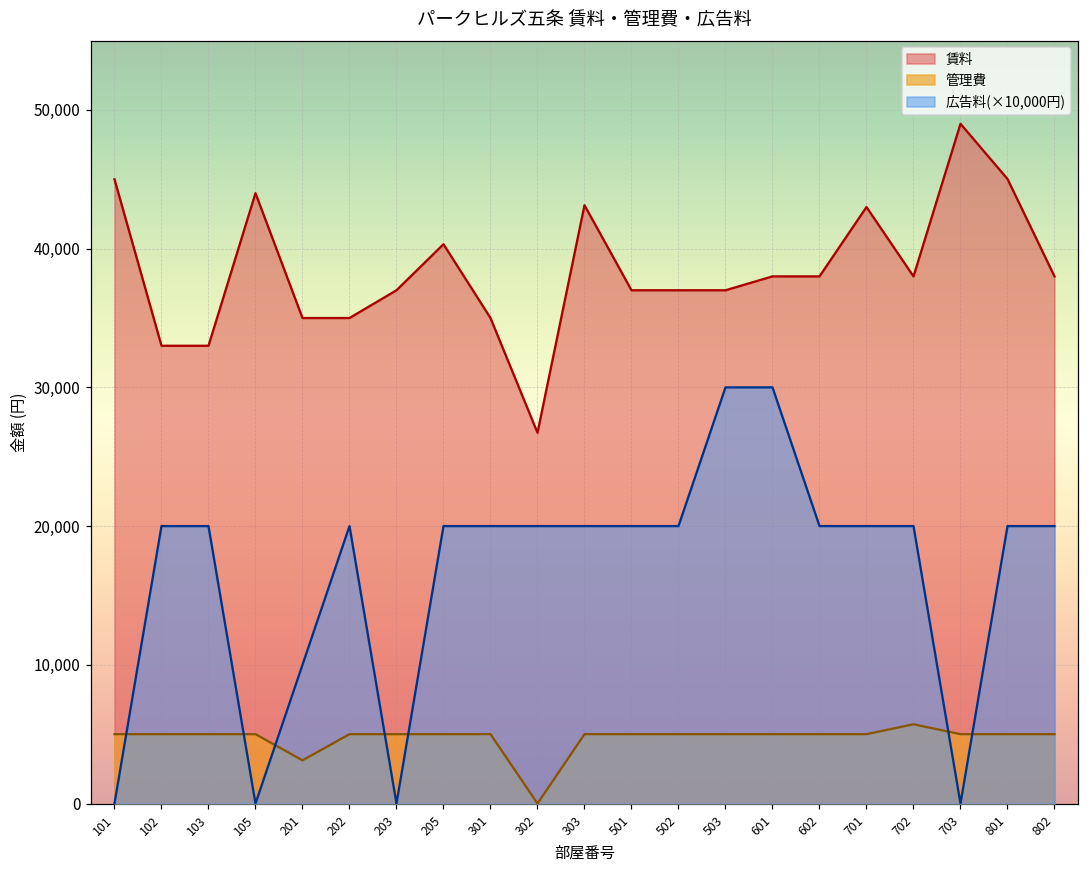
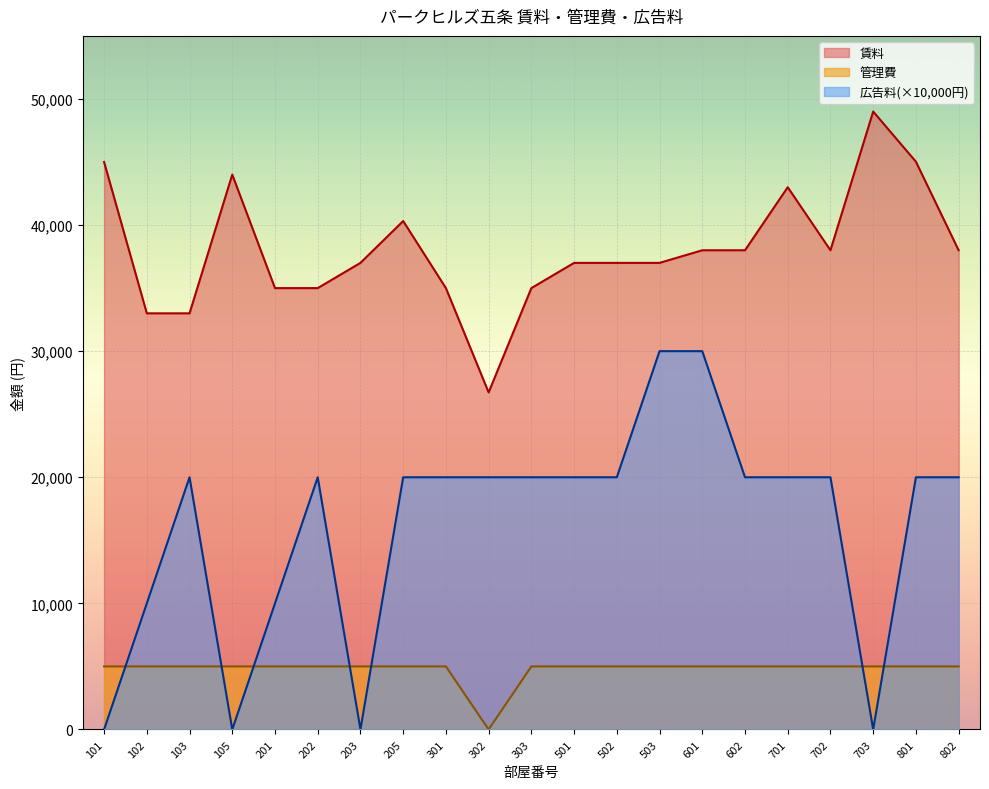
  {
    "賃料": {
      "101": "45,000",
      "102": "33,000",
      "103": "33,000",
      "105": "44,000",
      "201": "35,000",
      "202": "35,000",
      "203": "37,000",
      "205": "40,300",
      "301": "35,000",
      "302": "26,700",
-     "303": "43,100",
+     "303": "35,000",
      "501": "37,000",
      "502": "37,000",
      "503": "37,000",
      "601": "38,000",
      "602": "38,000",
      "701": "43,000",
      "702": "38,000",
      "703": "49,000",
      "801": "45,000",
      "802": "38,000"
    },
    "管理費": {
      "101": "5,000",
      "102": "5,000",
      "103": "5,000",
      "105": "5,000",
-     "201": "3,100",
+     "201": "5,000",
      "202": "5,000",
      "203": "5,000",
      "205": "5,000",
      "301": "5,000",
      "302": "0",
      "303": "5,000",
      "501": "5,000",
      "502": "5,000",
      "503": "5,000",
      "601": "5,000",
      "602": "5,000",
      "701": "5,000",
-     "702": "5,700",
+     "702": "5,000",
      "703": "5,000",
      "801": "5,000",
      "802": "5,000"
    },
    "広告料(×10,000円)": {
      "101": "0",
-     "102": "20,000",
+     "102": "10,000",
      "103": "20,000",
      "105": "0",
      "201": "10,000",
      "202": "20,000",
      "203": "0",
      "205": "20,000",
      "301": "20,000",
      "302": "20,000",
      "303": "20,000",
      "501": "20,000",
      "502": "20,000",
      "503": "30,000",
      "601": "30,000",
      "602": "20,000",
      "701": "20,000",
      "702": "20,000",
      "703": "0",
      "801": "20,000",
      "802": "20,000"
    }
  }
